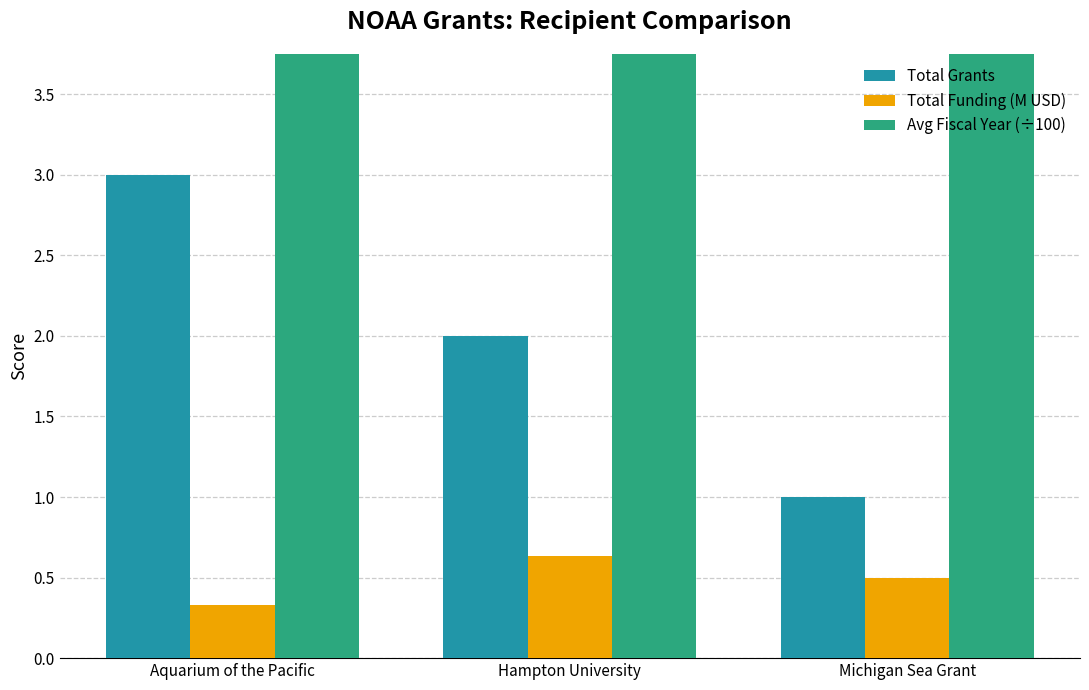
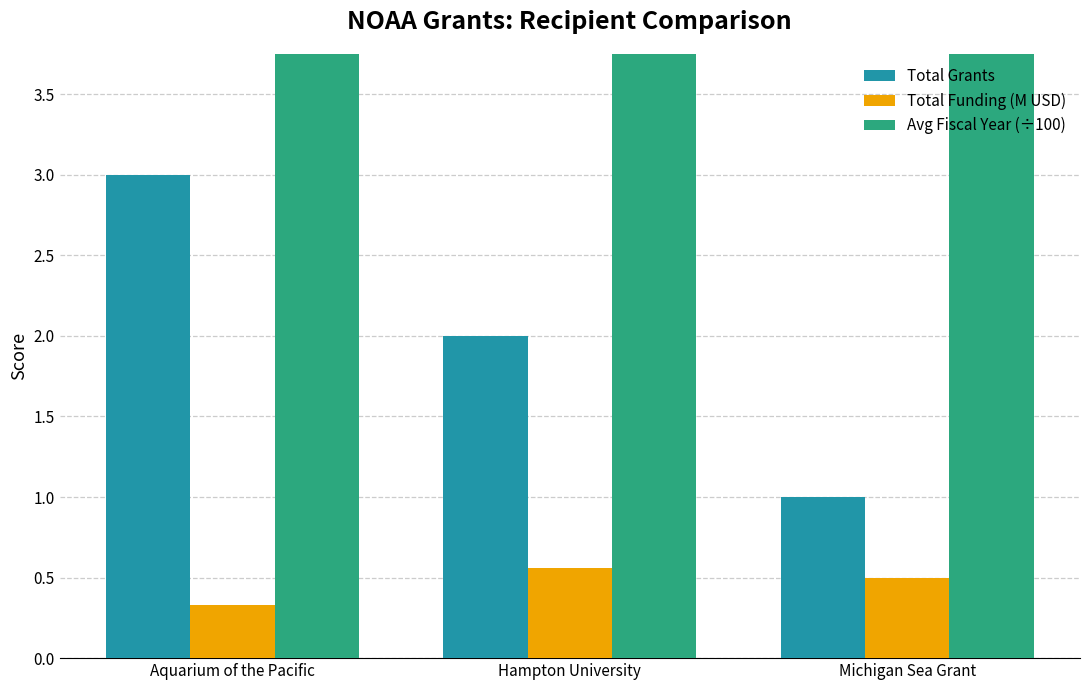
  {
    "Total Funding (M USD)": {
      "Aquarium of the Pacific": 0.33,
-     "Hampton University": 0.63,
+     "Hampton University": 0.56,
      "Michigan Sea Grant": 0.50
    }
  }
